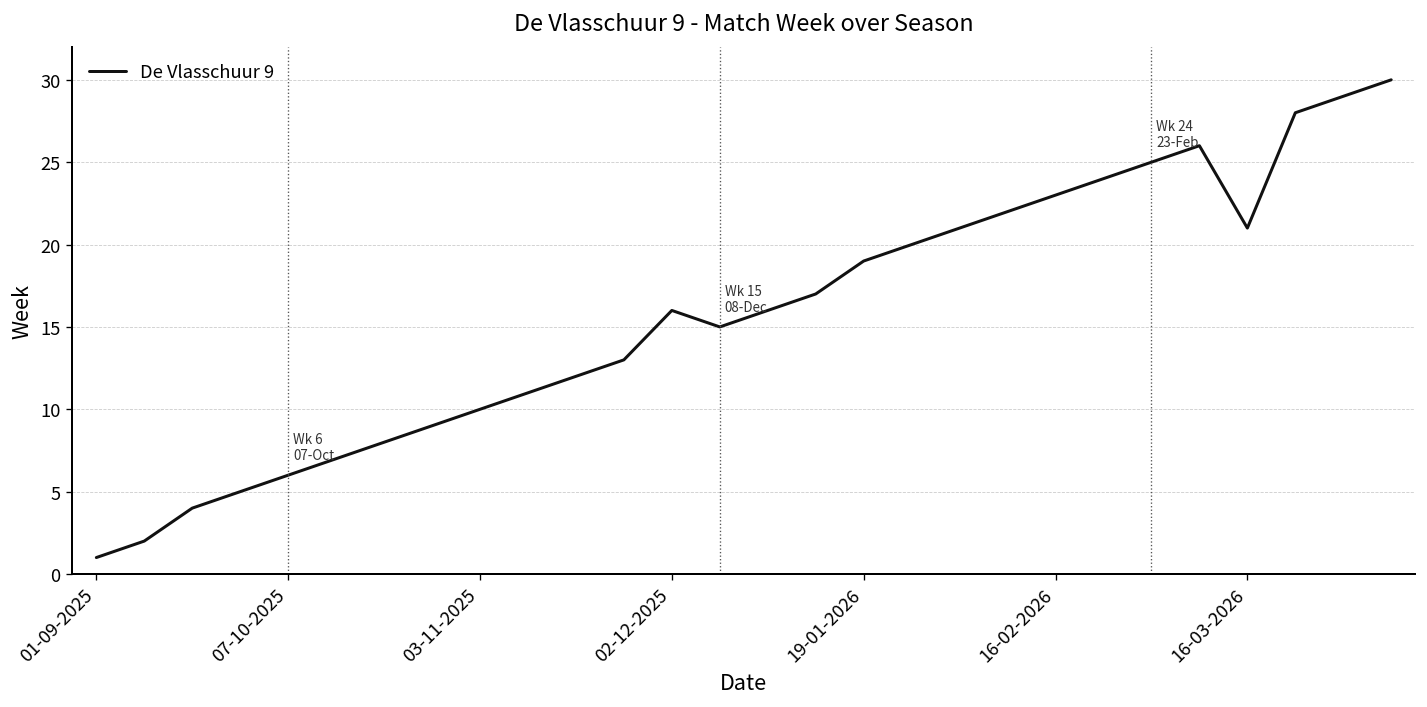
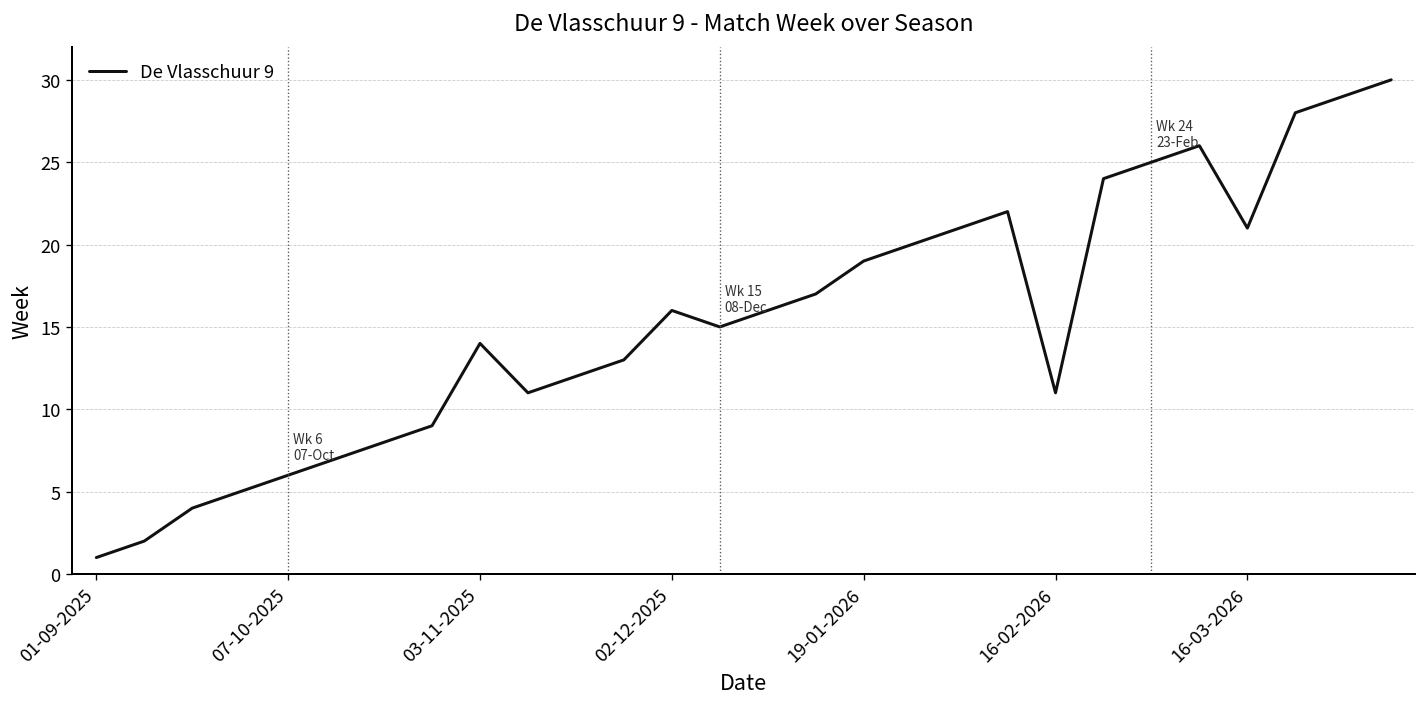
  {
    "01-09-2025": 1,
-   "03-11-2025": 10,
+   "03-11-2025": 14,
    "02-12-2025": 16,
    "19-01-2026": 19,
-   "16-02-2026": 23,
+   "16-02-2026": 11,
    "16-03-2026": 21
  }
